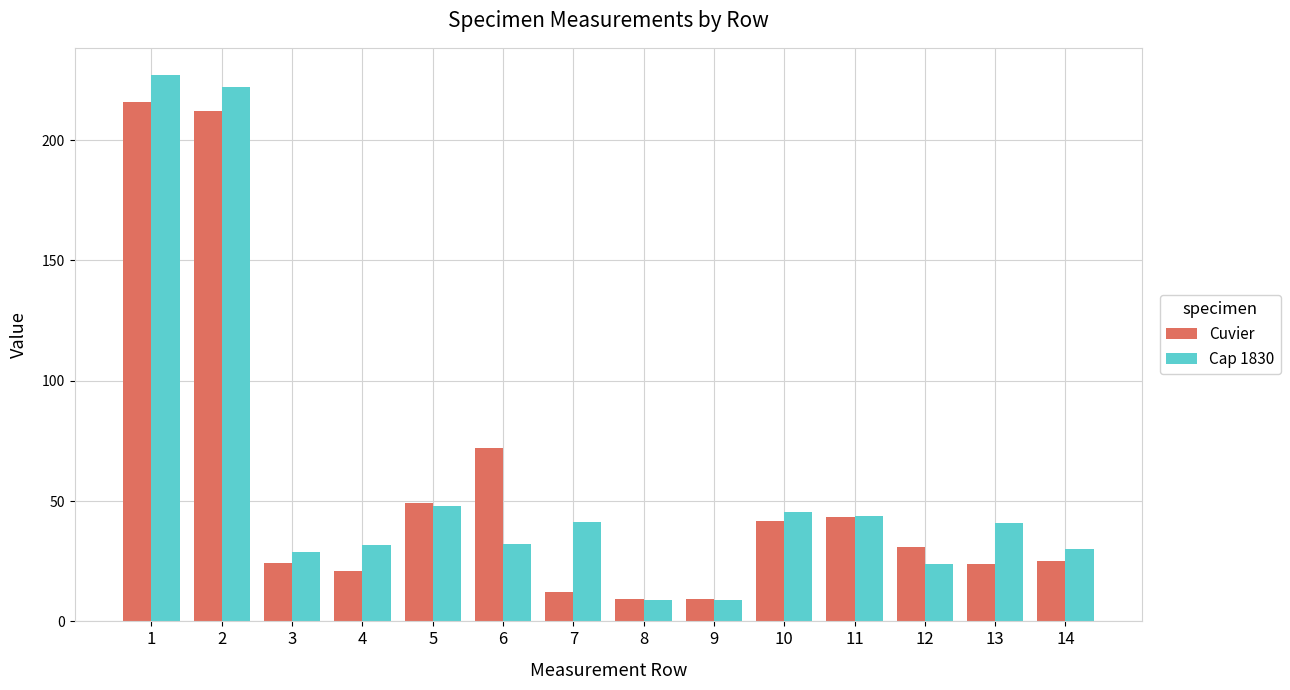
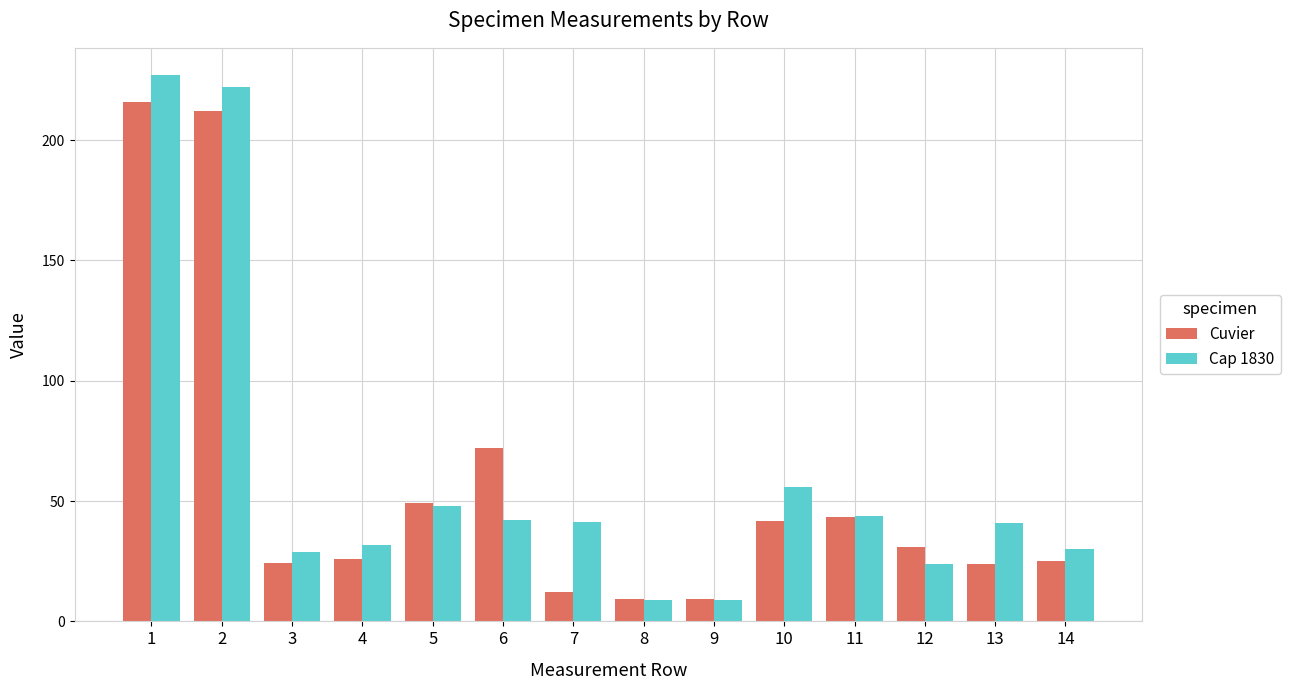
  {
    "Cuvier": {
      "1": 216,
      "2": 212,
      "3": 24,
-     "4": 21,
+     "4": 26,
      "5": 49,
      "6": 72,
      "7": 12,
      "8": 10,
      "9": 10,
      "10": 42,
      "11": 43,
      "12": 31,
      "13": 24,
      "14": 25
    },
    "Cap 1830": {
      "1": 227,
      "2": 222,
      "3": 29,
      "4": 32,
      "5": 48,
-     "6": 32,
+     "6": 42,
      "7": 42,
      "8": 9,
      "9": 9,
-     "10": 46,
+     "10": 56,
      "11": 44,
      "12": 24,
      "13": 41,
      "14": 30
    }
  }
